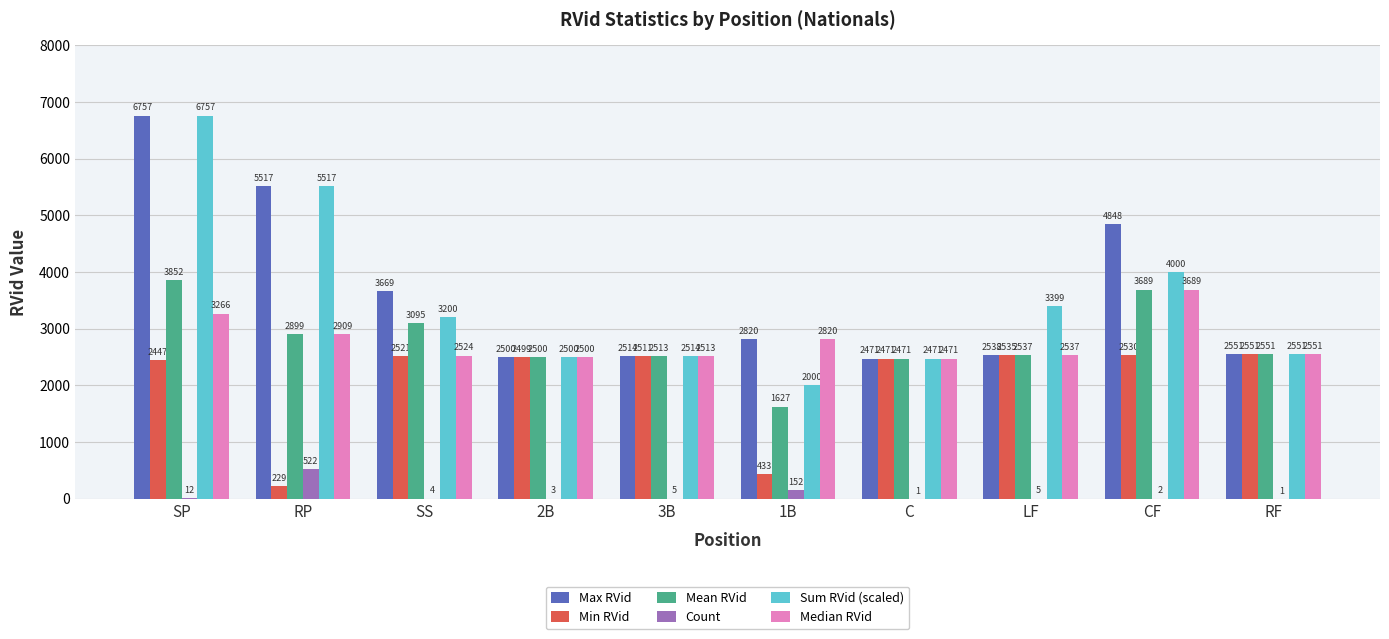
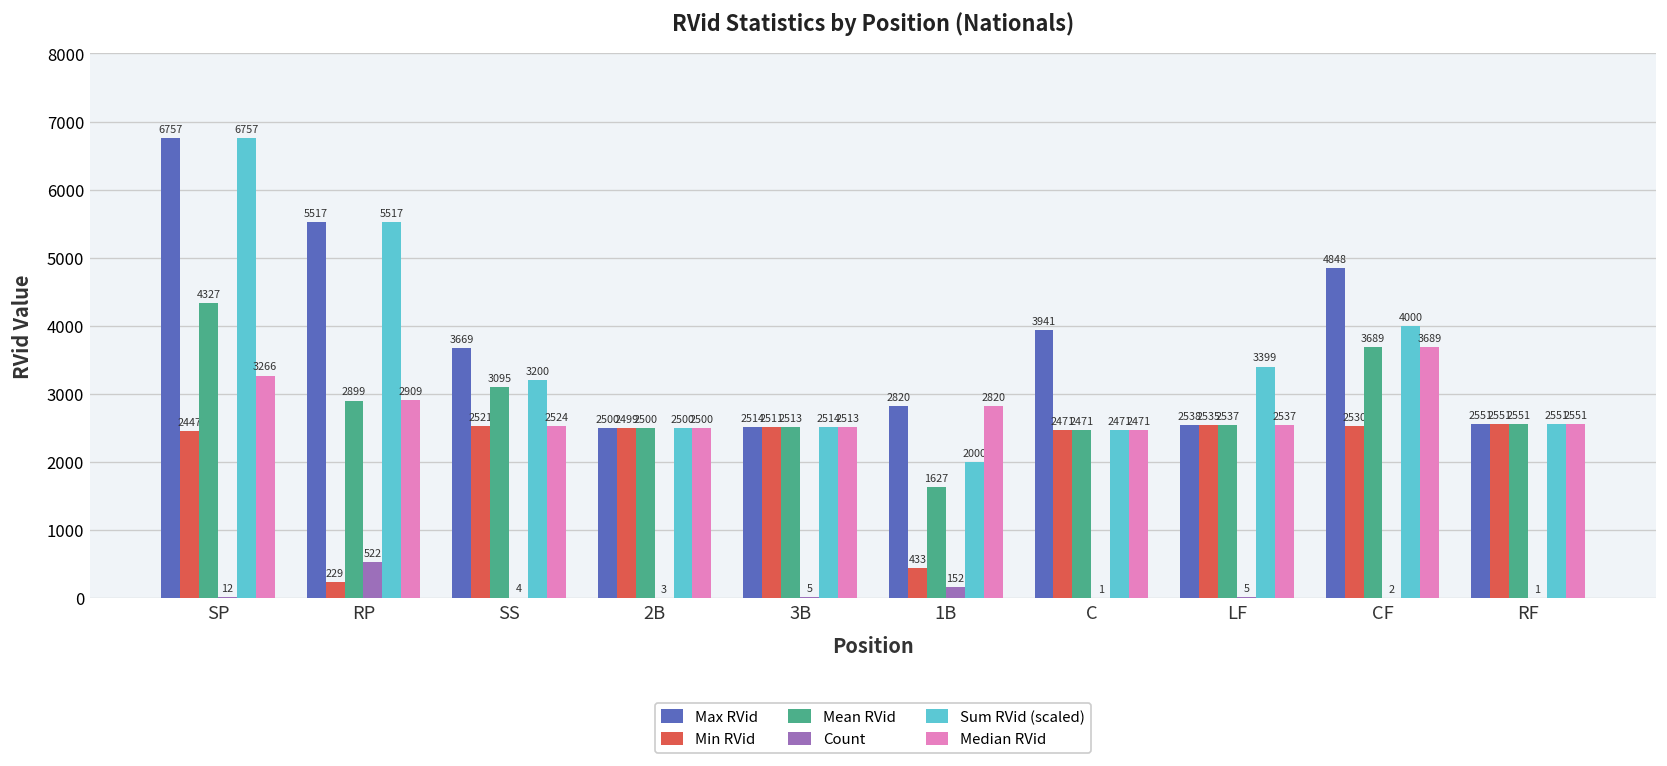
  {
    "Max RVid": {
      "SP": 6757,
      "RP": 5517,
      "SS": 3669,
      "1B": 2820,
-     "C": 2471,
+     "C": 3941,
      "CF": 4848
    },
    "Min RVid": {
      "SP": 2447,
      "RP": 229,
      "SS": 2521,
      "1B": 433,
      "CF": 2530
    },
    "Mean RVid": {
-     "SP": 3852,
+     "SP": 4327,
      "RP": 2899,
      "SS": 3095,
      "1B": 1627,
      "CF": 3689
    },
    "Count": {
      "SP": 12,
      "RP": 522,
      "SS": 4,
      "2B": 3,
      "3B": 5,
      "1B": 152,
      "C": 1,
      "LF": 5,
      "CF": 2,
      "RF": 1
    },
    "Sum RVid (scaled)": {
      "SP": 6757,
      "RP": 5517,
      "SS": 3200,
      "1B": 2000,
      "LF": 3399,
      "CF": 4000
    },
    "Median RVid": {
      "SP": 3266,
      "RP": 2909,
      "SS": 2524,
      "1B": 2820,
      "LF": 2537,
      "CF": 3689
    }
  }
